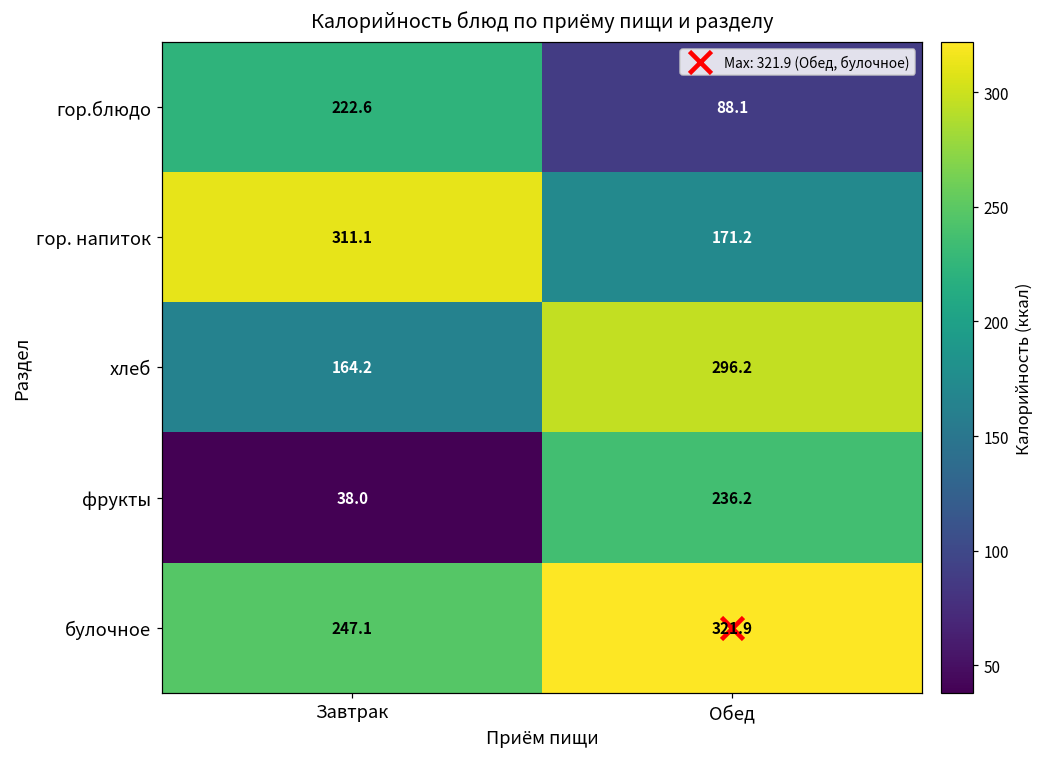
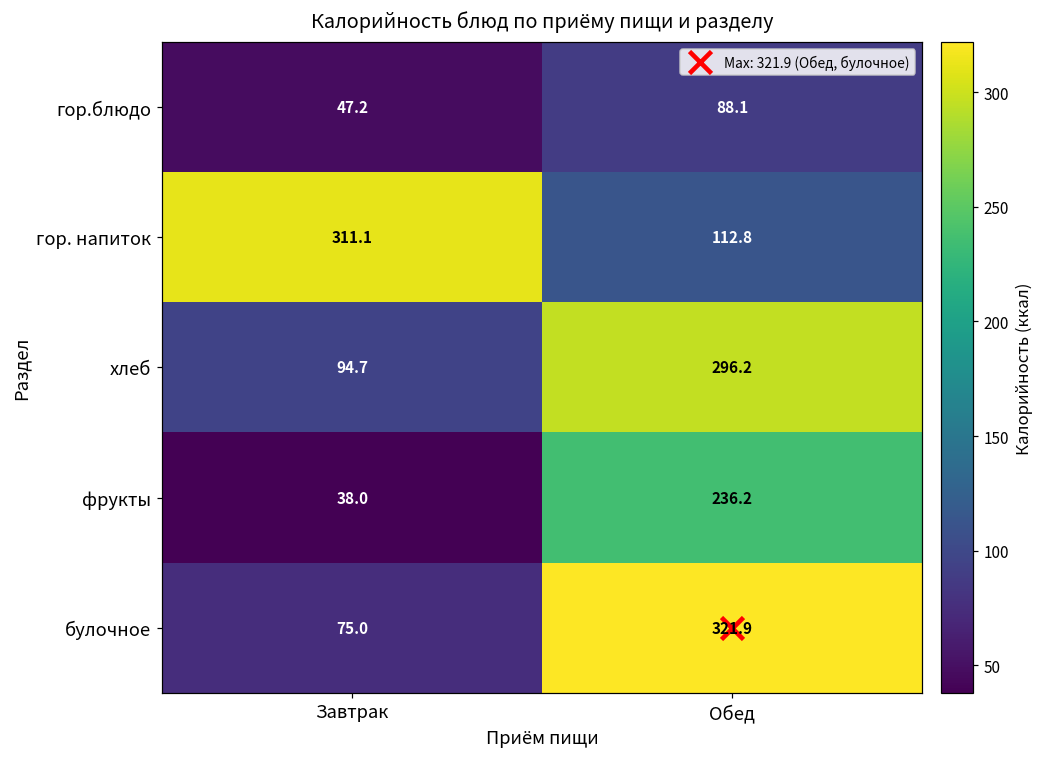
  {
    "гор.блюдо": {
-     "Завтрак": 222.6,
+     "Завтрак": 47.2,
      "Обед": 88.1
    },
    "гор. напиток": {
      "Завтрак": 311.1,
-     "Обед": 171.2
+     "Обед": 112.8
    },
    "хлеб": {
-     "Завтрак": 164.2,
+     "Завтрак": 94.7,
      "Обед": 296.2
    },
    "фрукты": {
      "Завтрак": 38.0,
      "Обед": 236.2
    },
    "булочное": {
-     "Завтрак": 247.1
+     "Завтрак": 75.0
    }
  }
